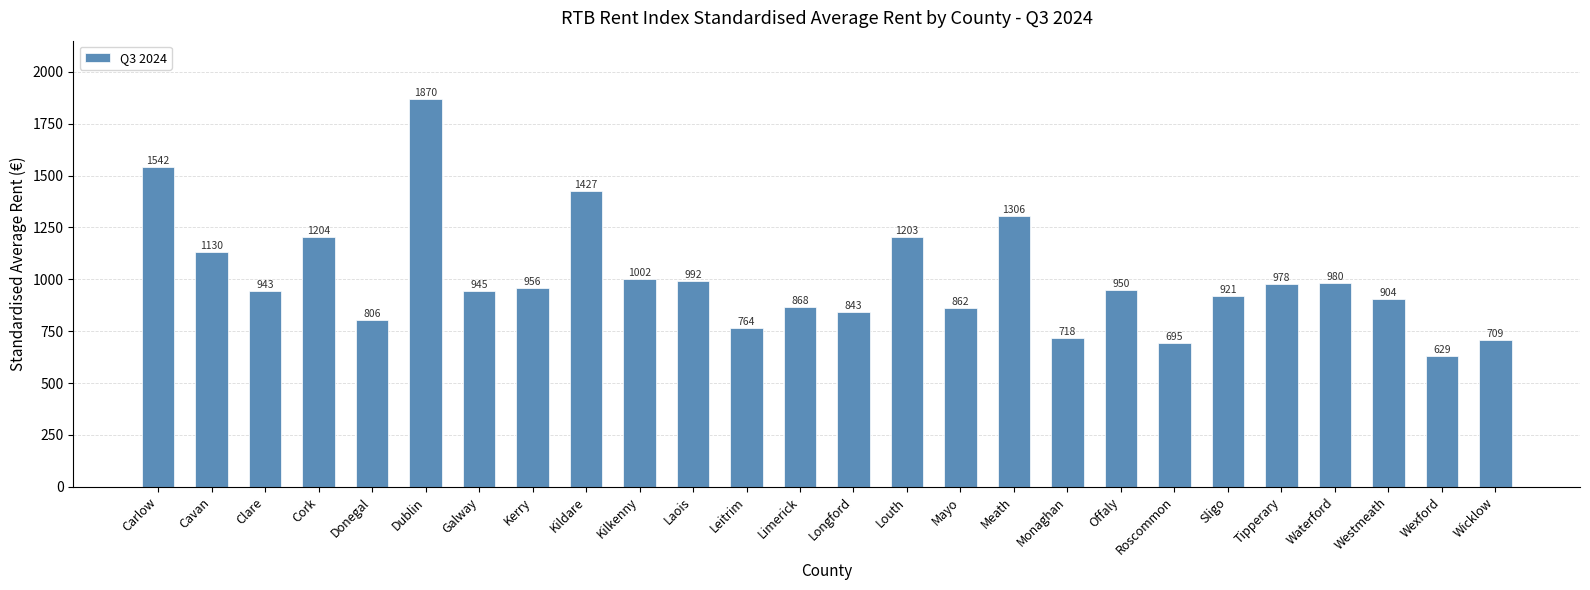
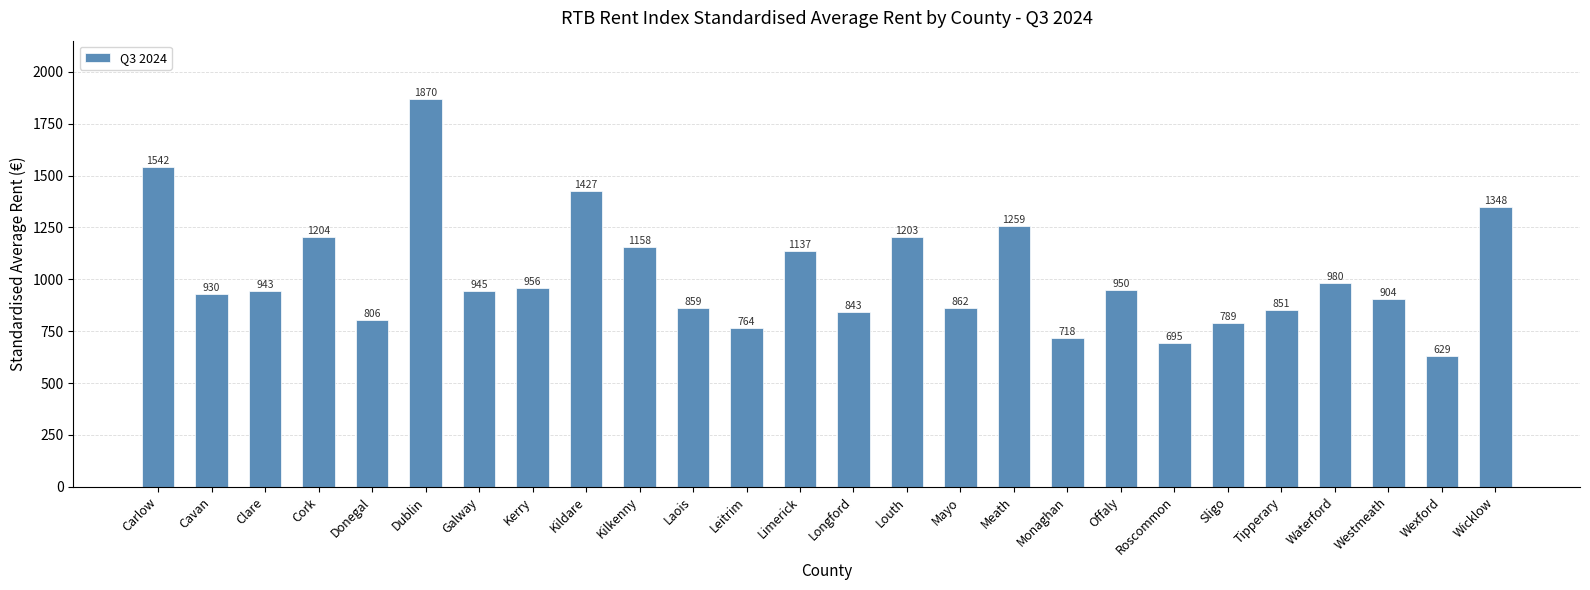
  {
    "Carlow": 1542,
-   "Cavan": 1130,
+   "Cavan": 930,
    "Clare": 943,
    "Cork": 1204,
    "Donegal": 806,
    "Dublin": 1870,
    "Galway": 945,
    "Kerry": 956,
    "Kildare": 1427,
-   "Kilkenny": 1002,
-   "Laois": 992,
+   "Kilkenny": 1158,
+   "Laois": 859,
    "Leitrim": 764,
-   "Limerick": 868,
+   "Limerick": 1137,
    "Longford": 843,
    "Louth": 1203,
    "Mayo": 862,
-   "Meath": 1306,
+   "Meath": 1259,
    "Monaghan": 718,
    "Offaly": 950,
    "Roscommon": 695,
-   "Sligo": 921,
-   "Tipperary": 978,
+   "Sligo": 789,
+   "Tipperary": 851,
    "Waterford": 980,
    "Westmeath": 904,
    "Wexford": 629,
-   "Wicklow": 709
+   "Wicklow": 1348
  }
